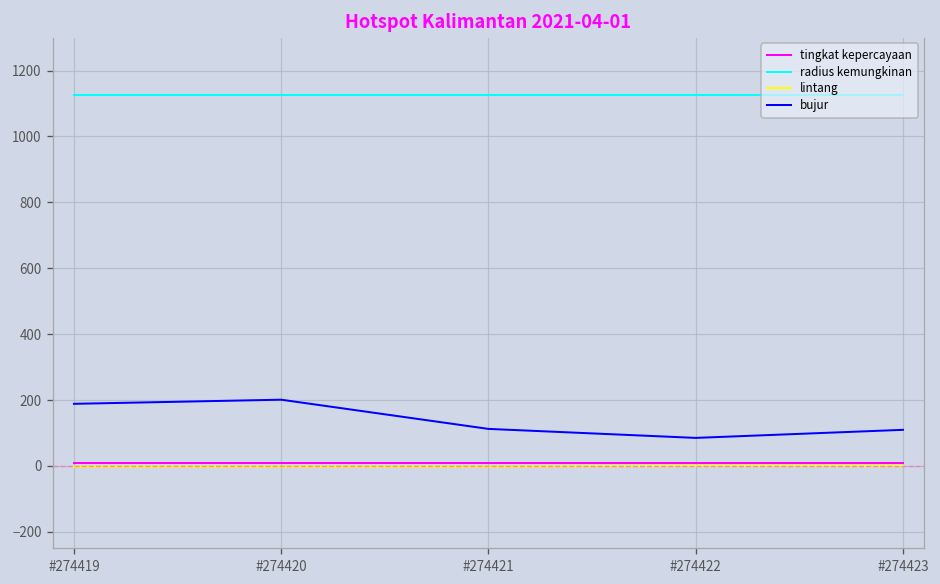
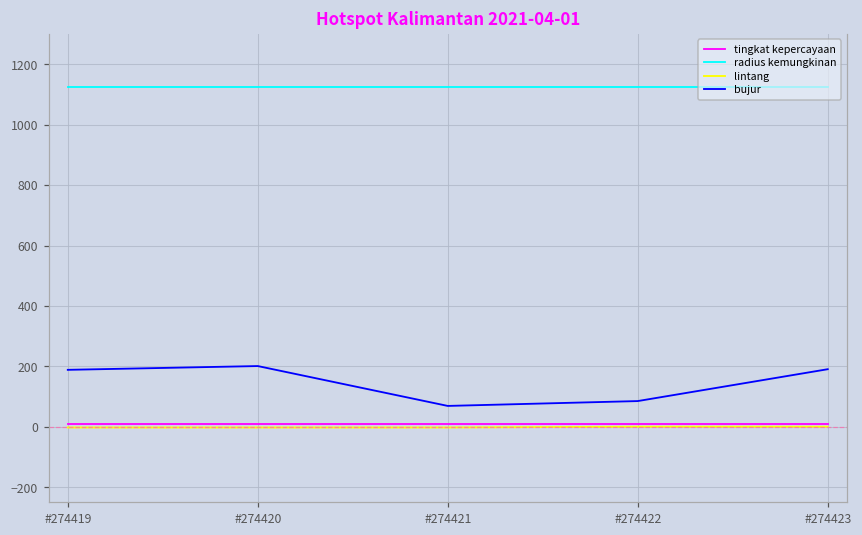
  {
    "tingkat kepercayaan": {
      "#274419": 10,
      "#274420": 10,
      "#274421": 10
    },
    "radius kemungkinan": {
      "#274419": 1130,
      "#274420": 1130,
      "#274421": 1130,
      "#274422": 1130
    },
    "lintang": {
      "#274419": 0,
      "#274420": 0,
      "#274421": 0
    },
    "bujur": {
      "#274419": 190,
      "#274420": 200,
-     "#274421": 110,
+     "#274421": 70,
      "#274422": 90,
-     "#274423": 110
+     "#274423": 190
    }
  }
